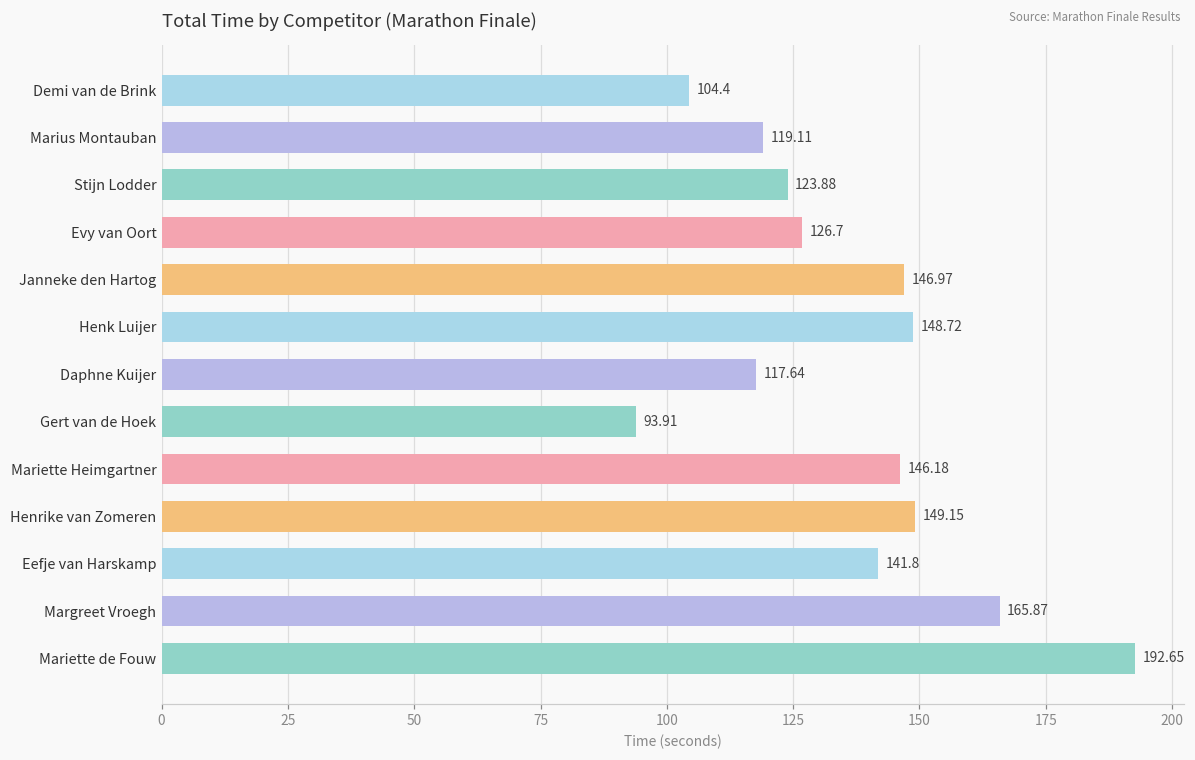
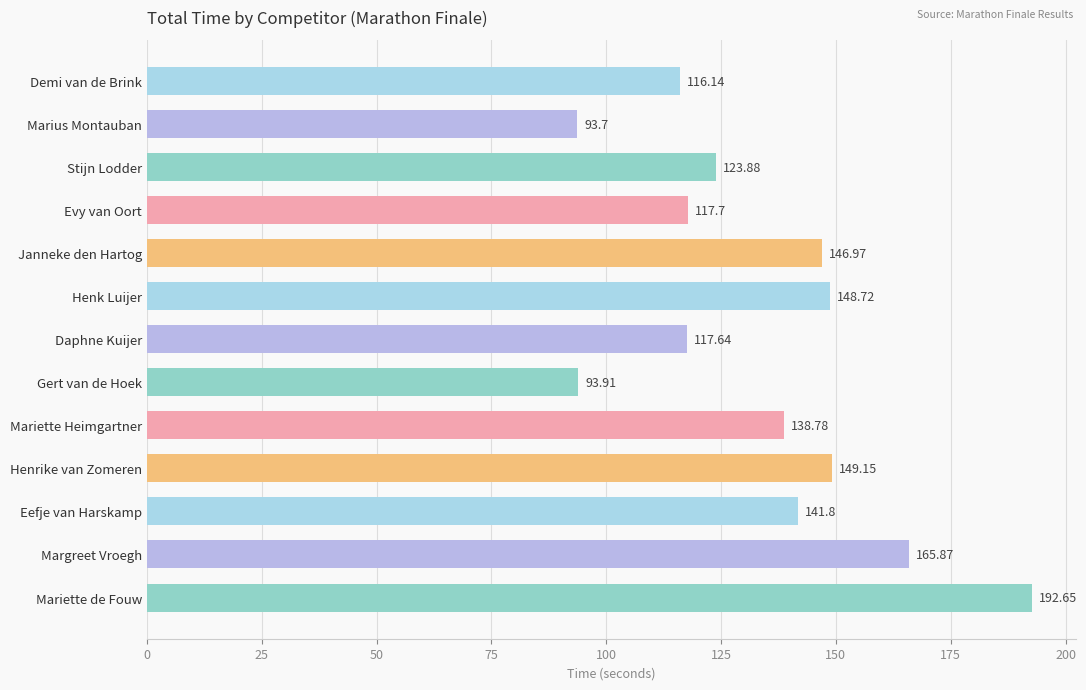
  {
-   "Demi van de Brink": 104.4,
-   "Marius Montauban": 119.11,
+   "Demi van de Brink": 116.14,
+   "Marius Montauban": 93.7,
    "Stijn Lodder": 123.88,
-   "Evy van Oort": 126.7,
+   "Evy van Oort": 117.7,
    "Janneke den Hartog": 146.97,
    "Henk Luijer": 148.72,
    "Daphne Kuijer": 117.64,
    "Gert van de Hoek": 93.91,
-   "Mariette Heimgartner": 146.18,
+   "Mariette Heimgartner": 138.78,
    "Henrike van Zomeren": 149.15,
    "Eefje van Harskamp": 141.8,
    "Margreet Vroegh": 165.87,
    "Mariette de Fouw": 192.65
  }
